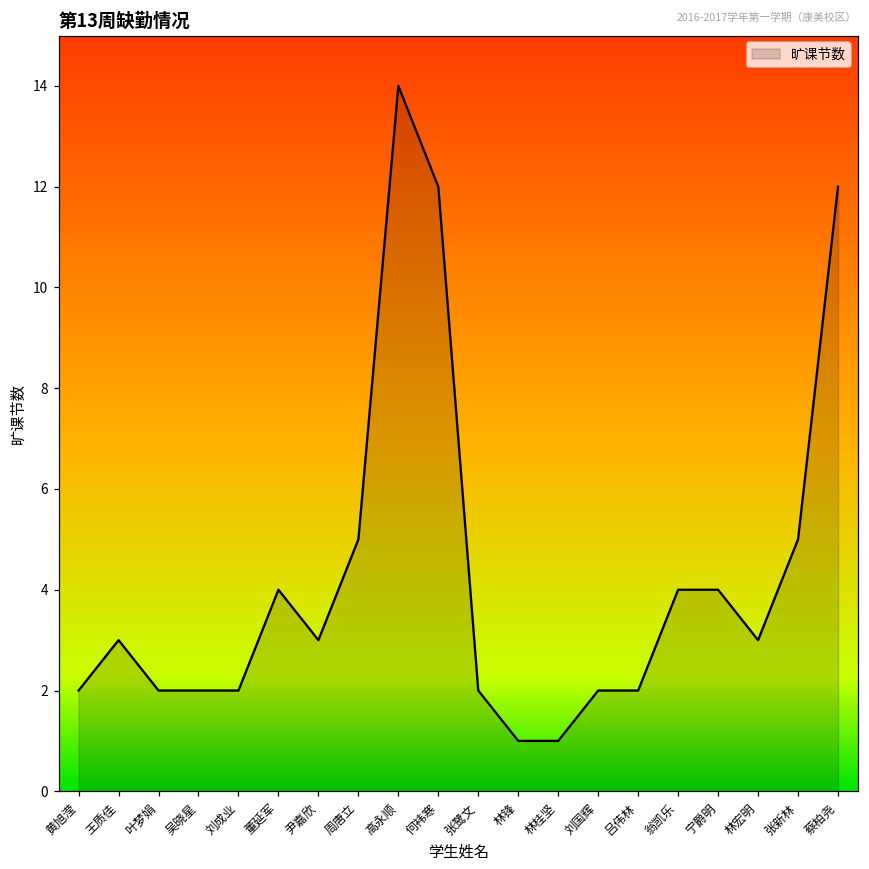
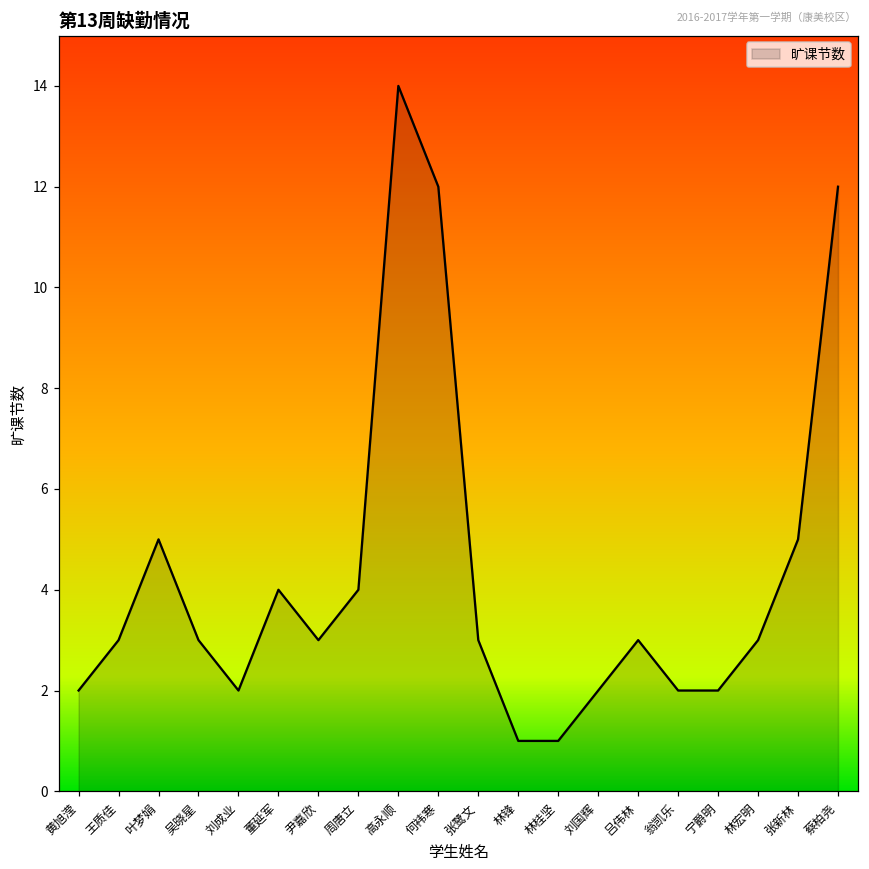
  {
    "黄旭滢": 2,
    "王质佳": 3,
-   "叶梦娟": 2,
-   "吴晓星": 2,
+   "叶梦娟": 5,
+   "吴晓星": 3,
    "刘成业": 2,
    "董延军": 4,
    "尹嘉欣": 3,
-   "周唐立": 5,
+   "周唐立": 4,
    "高永顺": 14,
    "何袆寒": 12,
-   "张鹭文": 2,
+   "张鹭文": 3,
    "林锋": 1,
    "林桂坚": 1,
    "刘国辉": 2,
-   "吕伟林": 2,
-   "翁凯乐": 4,
-   "宁爵明": 4,
+   "吕伟林": 3,
+   "翁凯乐": 2,
+   "宁爵明": 2,
    "林宏明": 3,
    "张新林": 5,
    "蔡柏尧": 12
  }
